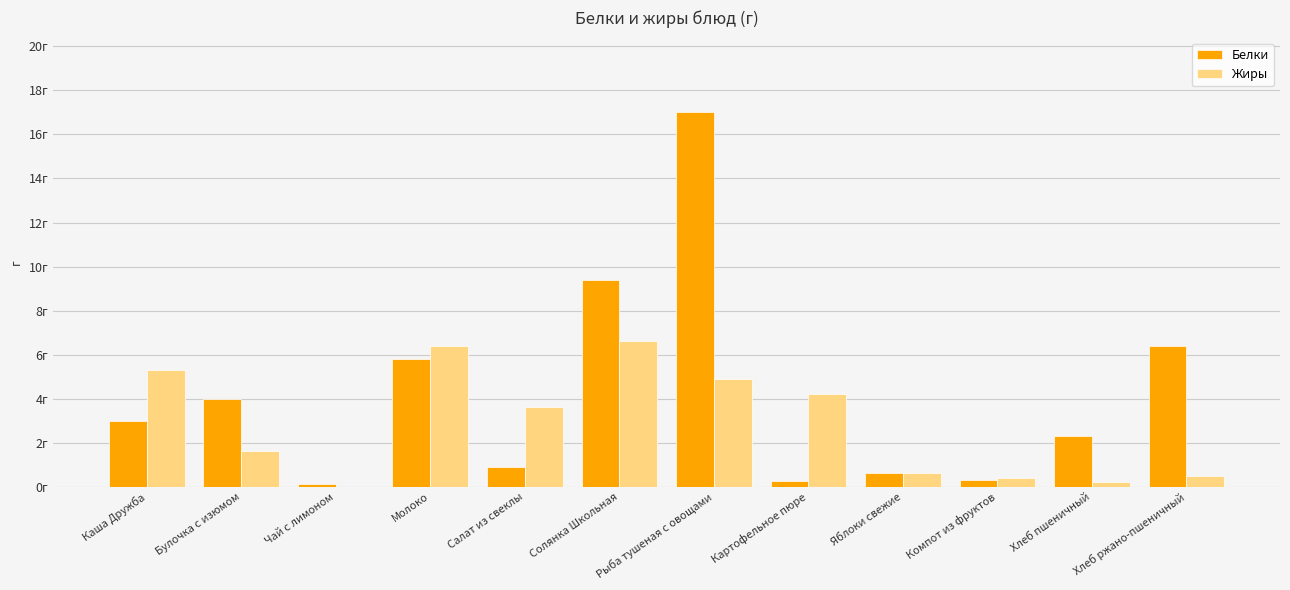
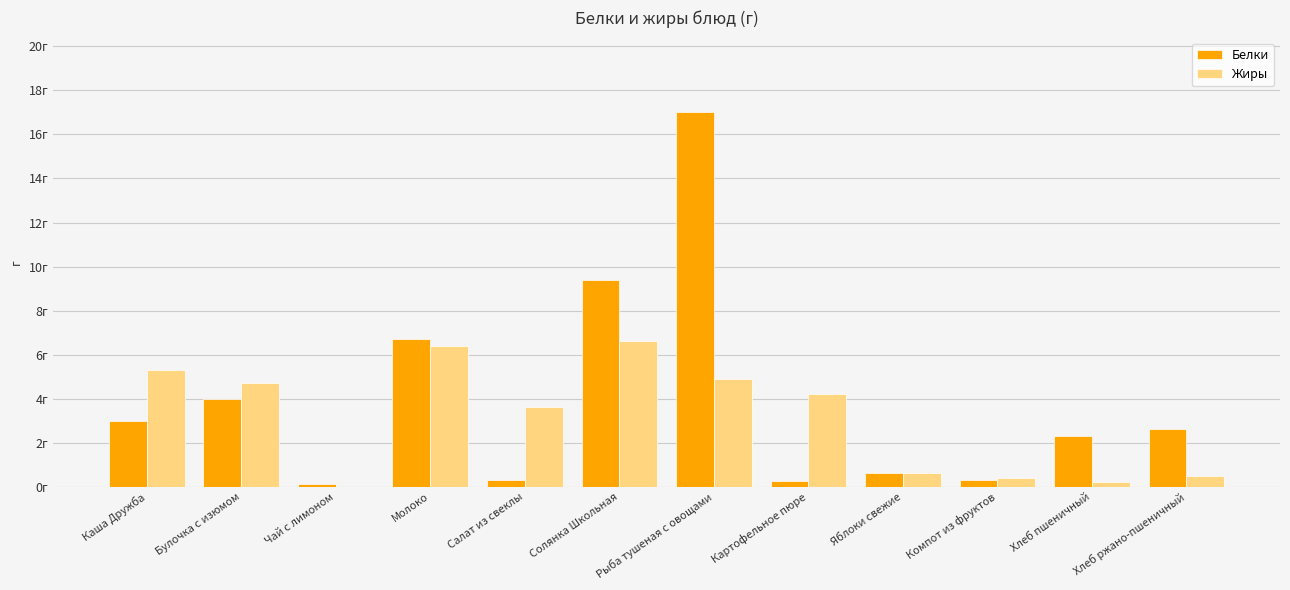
  {
    "Белки": {
      "Каша Дружба": "3.0г",
      "Булочка с изюмом": "4.0г",
-     "Молоко": "5.8г",
-     "Салат из свеклы": "0.9г",
+     "Молоко": "6.7г",
+     "Салат из свеклы": "0.3г",
      "Солянка Школьная": "9.4г",
      "Рыба тушеная с овощами": "17.0г",
      "Картофельное пюре": "0.3г",
      "Яблоки свежие": "0.6г",
      "Компот из фруктов": "0.3г",
      "Хлеб пшеничный": "2.3г",
-     "Хлеб ржано-пшеничный": "6.4г"
+     "Хлеб ржано-пшеничный": "2.6г"
    },
    "Жиры": {
      "Каша Дружба": "5.3г",
-     "Булочка с изюмом": "1.6г",
+     "Булочка с изюмом": "4.7г",
      "Чай с лимоном": "0.0г",
      "Молоко": "6.4г",
      "Салат из свеклы": "3.6г",
      "Солянка Школьная": "6.6г",
      "Рыба тушеная с овощами": "4.9г",
      "Картофельное пюре": "4.2г",
      "Яблоки свежие": "0.6г",
      "Компот из фруктов": "0.4г",
      "Хлеб пшеничный": "0.2г",
      "Хлеб ржано-пшеничный": "0.5г"
    }
  }
